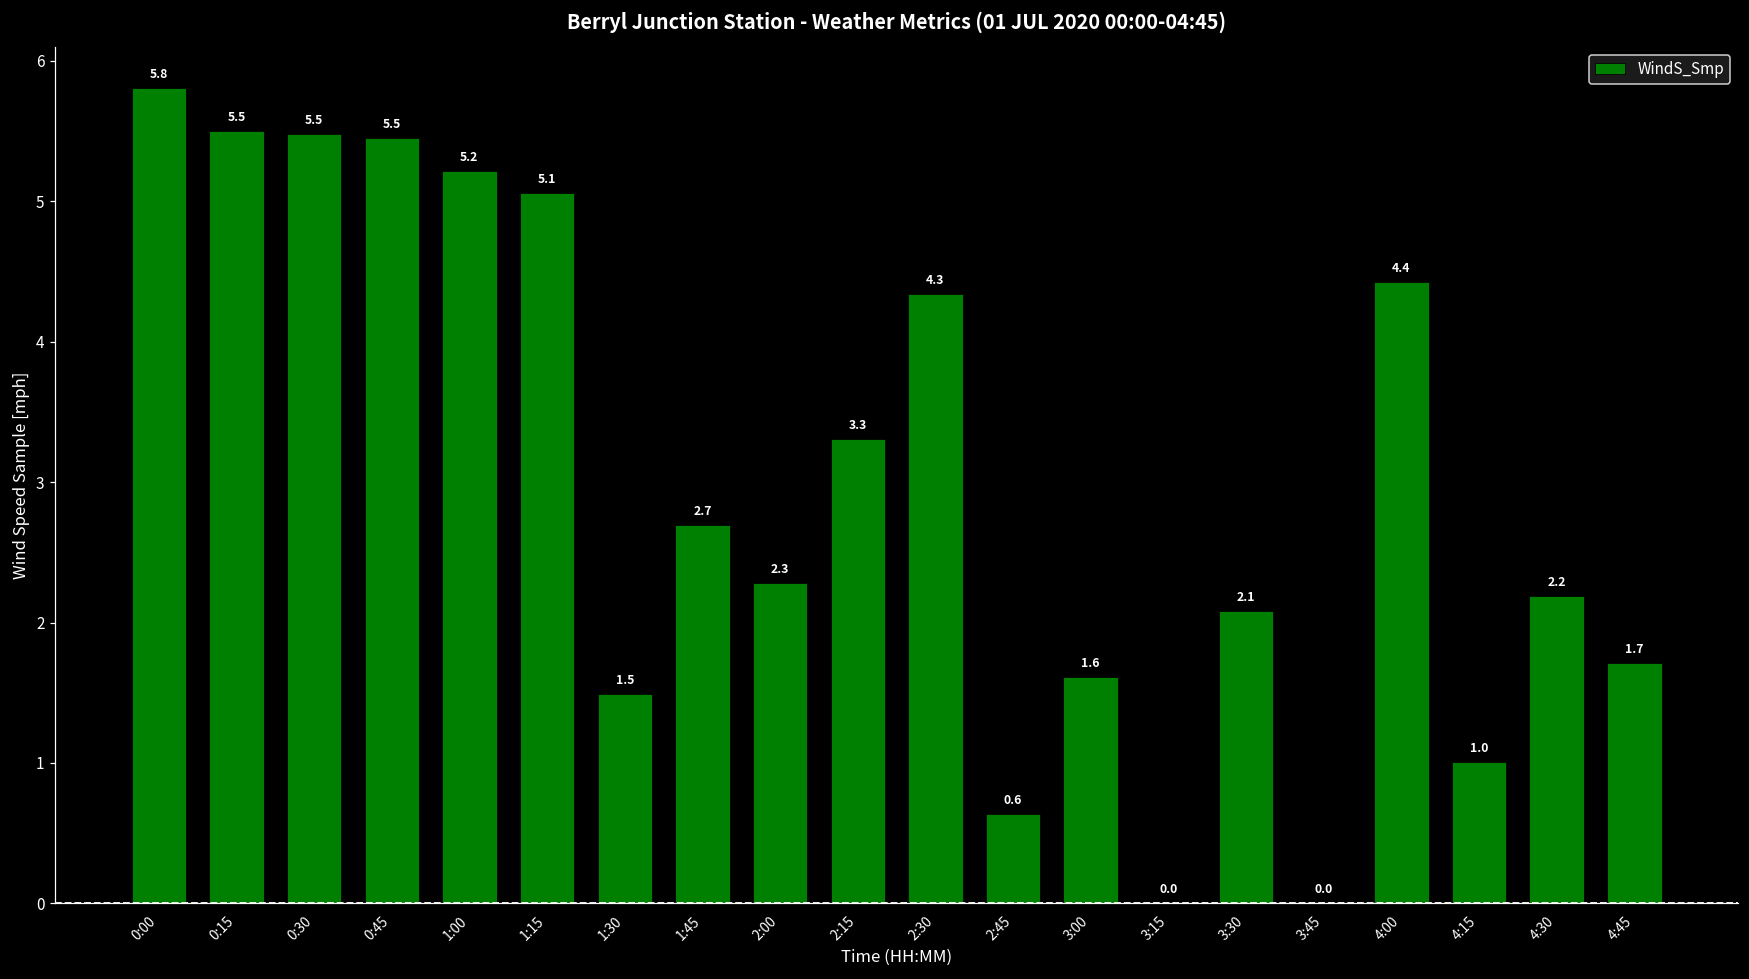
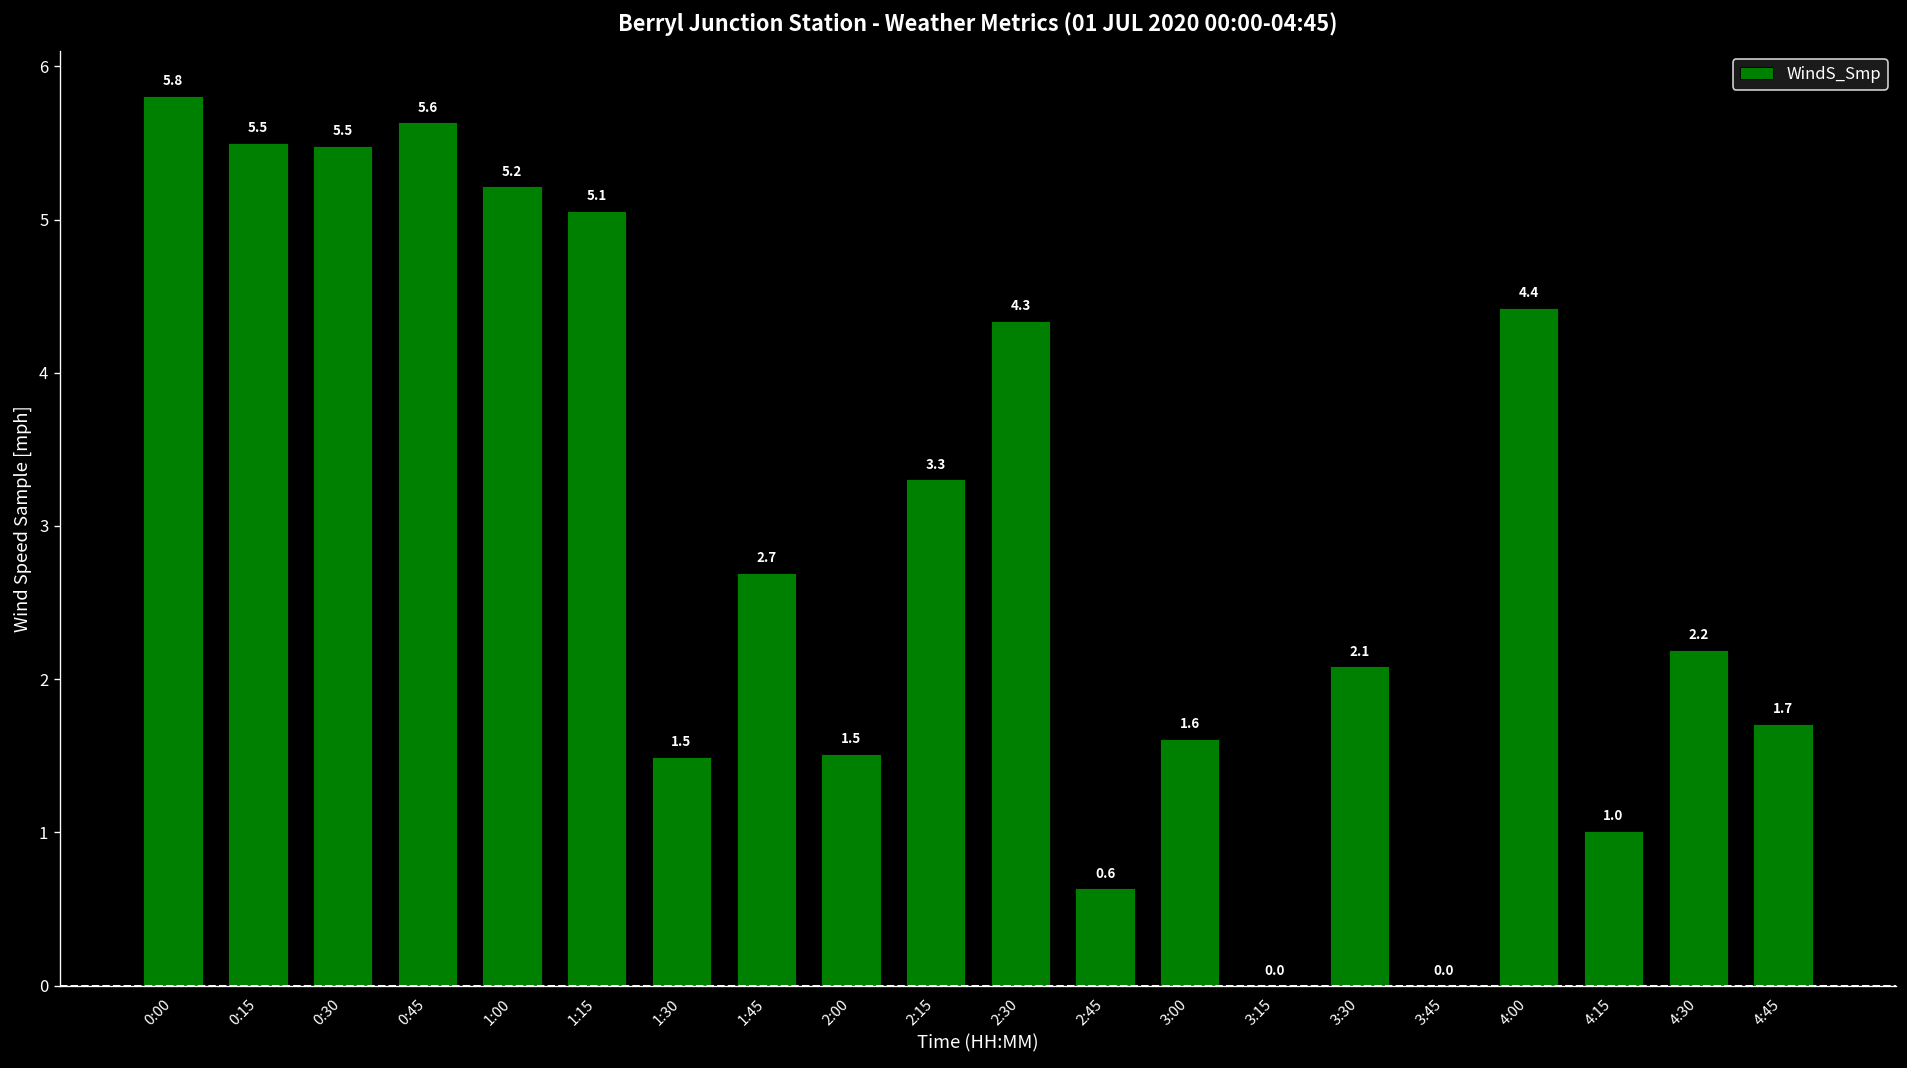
  {
    "0:00": 5.8,
    "0:15": 5.5,
    "0:30": 5.5,
-   "0:45": 5.5,
+   "0:45": 5.6,
    "1:00": 5.2,
    "1:15": 5.1,
    "1:30": 1.5,
    "1:45": 2.7,
-   "2:00": 2.3,
+   "2:00": 1.5,
    "2:15": 3.3,
    "2:30": 4.3,
    "2:45": 0.6,
    "3:00": 1.6,
    "3:15": 0.0,
    "3:30": 2.1,
    "3:45": 0.0,
    "4:00": 4.4,
    "4:15": 1.0,
    "4:30": 2.2,
    "4:45": 1.7
  }
